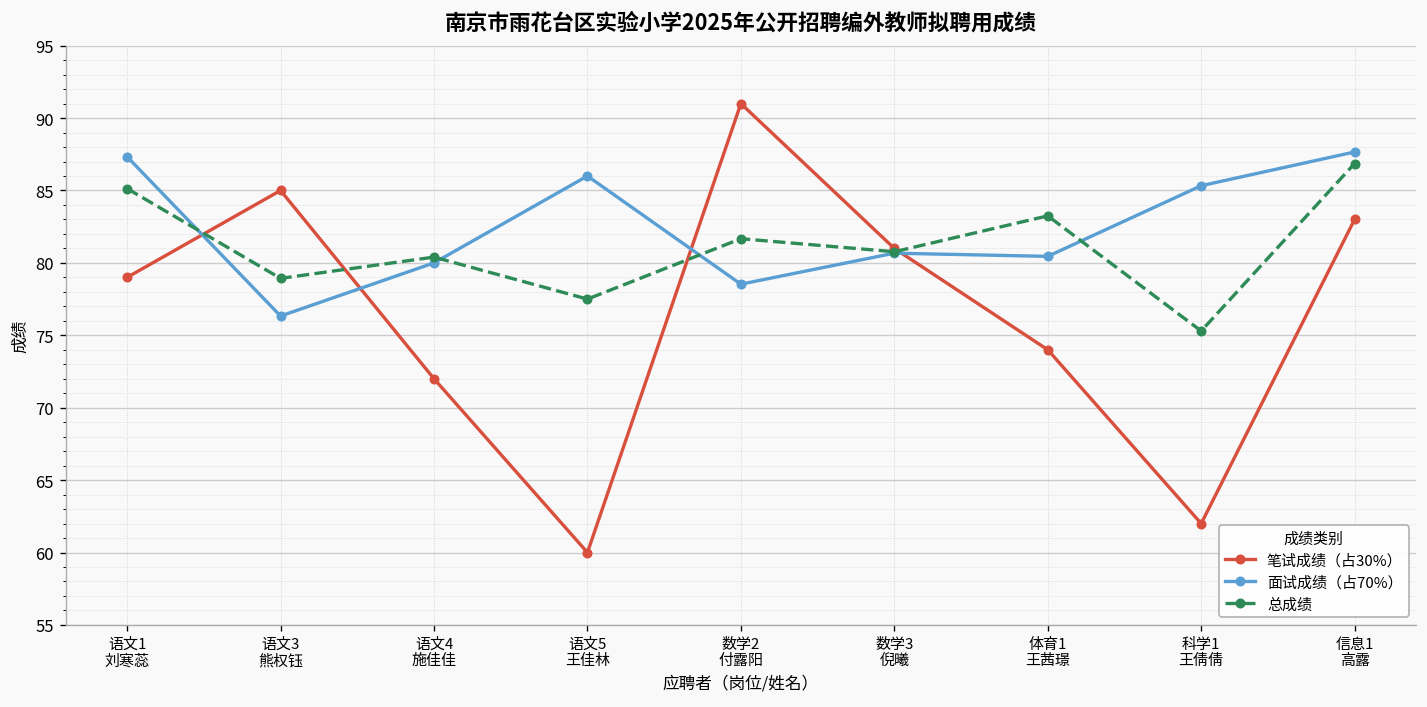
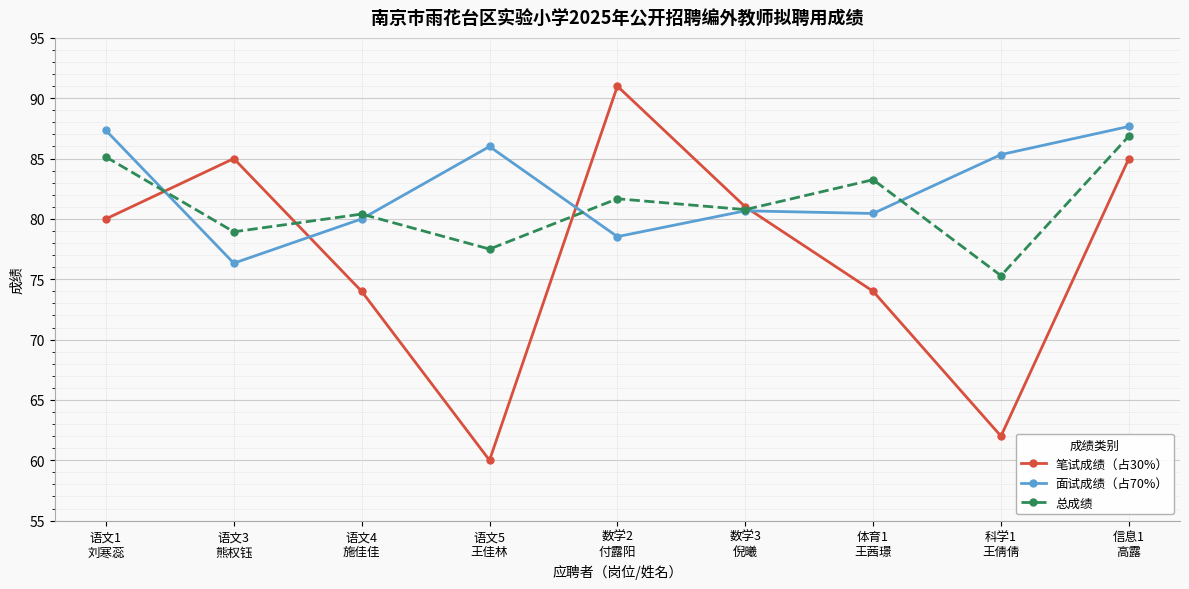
  {
    "笔试成绩（占30%）": {
-     "语文1 刘寒蕊": 79,
+     "语文1 刘寒蕊": 80,
      "语文3 熊权钰": 85,
-     "语文4 施佳佳": 72,
+     "语文4 施佳佳": 74,
      "语文5 王佳林": 60,
      "数学2 付露阳": 91,
      "数学3 倪曦": 81,
      "体育1 王茜璟": 74,
      "科学1 王倩倩": 62,
-     "信息1 高露": 83
+     "信息1 高露": 85
    },
    "面试成绩（占70%）": {
      "语文1 刘寒蕊": 87.3,
      "语文3 熊权钰": 76.3,
      "语文4 施佳佳": 80,
      "语文5 王佳林": 86,
      "数学2 付露阳": 78.5,
      "体育1 王茜璟": 80.5,
      "科学1 王倩倩": 85.3,
      "信息1 高露": 87.7
    },
    "总成绩": {
      "语文1 刘寒蕊": 85,
      "语文3 熊权钰": 79,
      "语文4 施佳佳": 80.4,
      "语文5 王佳林": 77.5,
      "数学2 付露阳": 81.7,
      "体育1 王茜璟": 83.2,
      "科学1 王倩倩": 75.3,
      "信息1 高露": 87
    }
  }
